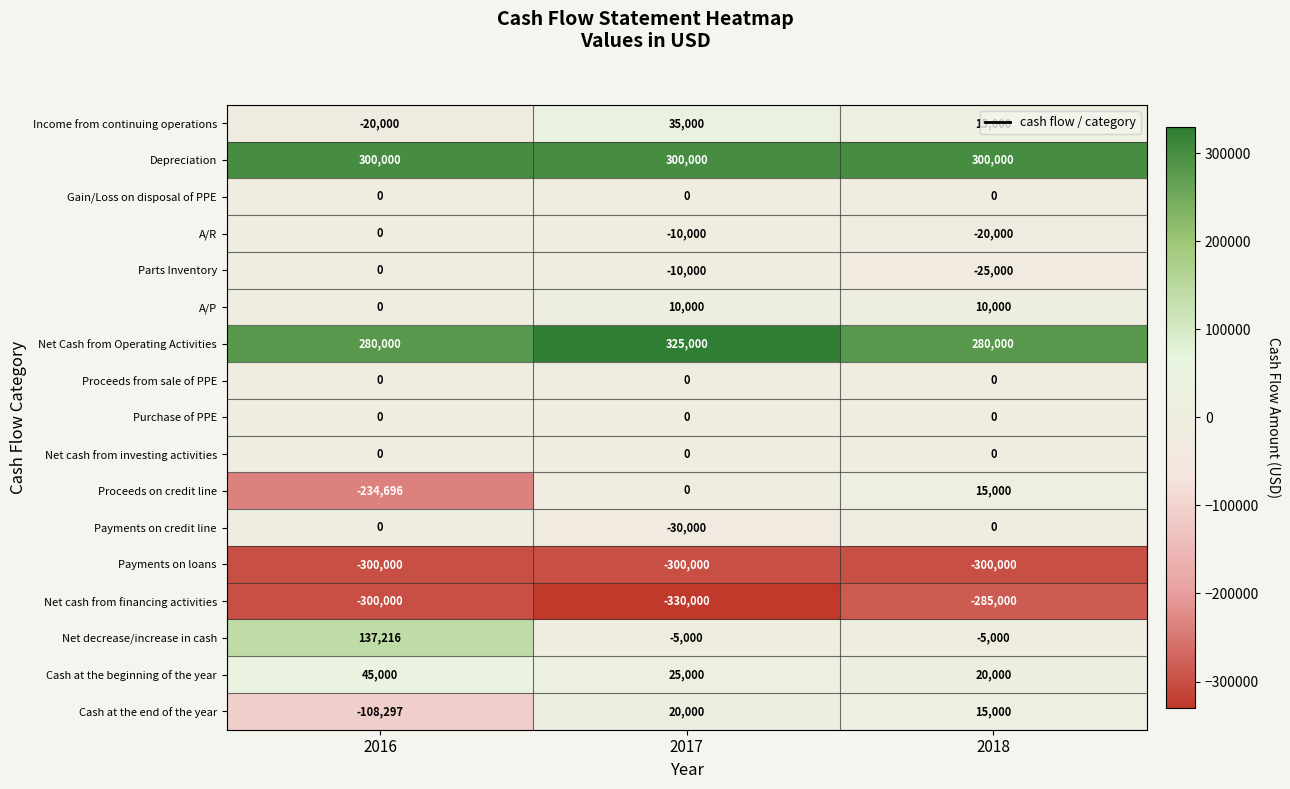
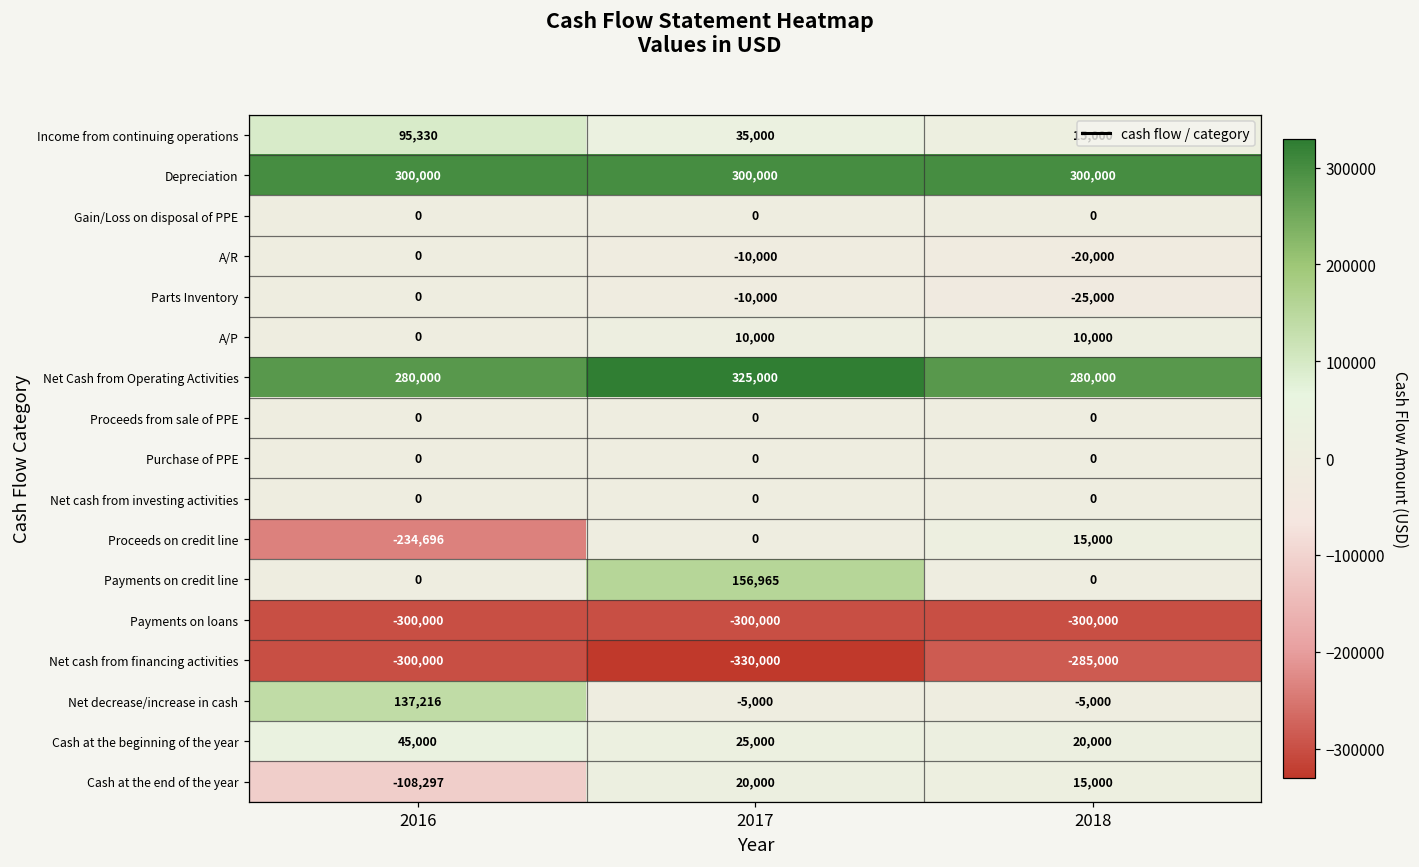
  {
    "Income from continuing operations": {
-     "2016": "-20,000",
+     "2016": "95,330",
      "2017": "35,000"
    },
    "Depreciation": {
      "2016": "300,000",
      "2017": "300,000",
      "2018": "300,000"
    },
    "Gain/Loss on disposal of PPE": {
      "2016": "0",
      "2017": "0",
      "2018": "0"
    },
    "A/R": {
      "2016": "0",
      "2017": "-10,000",
      "2018": "-20,000"
    },
    "Parts Inventory": {
      "2016": "0",
      "2017": "-10,000",
      "2018": "-25,000"
    },
    "A/P": {
      "2016": "0",
      "2017": "10,000",
      "2018": "10,000"
    },
    "Net Cash from Operating Activities": {
      "2016": "280,000",
      "2017": "325,000",
      "2018": "280,000"
    },
    "Proceeds from sale of PPE": {
      "2016": "0",
      "2017": "0",
      "2018": "0"
    },
    "Purchase of PPE": {
      "2016": "0",
      "2017": "0",
      "2018": "0"
    },
    "Net cash from investing activities": {
      "2016": "0",
      "2017": "0",
      "2018": "0"
    },
    "Proceeds on credit line": {
      "2016": "-234,696",
      "2017": "0",
      "2018": "15,000"
    },
    "Payments on credit line": {
      "2016": "0",
-     "2017": "-30,000",
+     "2017": "156,965",
      "2018": "0"
    },
    "Payments on loans": {
      "2016": "-300,000",
      "2017": "-300,000",
      "2018": "-300,000"
    },
    "Net cash from financing activities": {
      "2016": "-300,000",
      "2017": "-330,000",
      "2018": "-285,000"
    },
    "Net decrease/increase in cash": {
      "2016": "137,216",
      "2017": "-5,000",
      "2018": "-5,000"
    },
    "Cash at the beginning of the year": {
      "2016": "45,000",
      "2017": "25,000",
      "2018": "20,000"
    },
    "Cash at the end of the year": {
      "2016": "-108,297",
      "2017": "20,000",
      "2018": "15,000"
    }
  }
